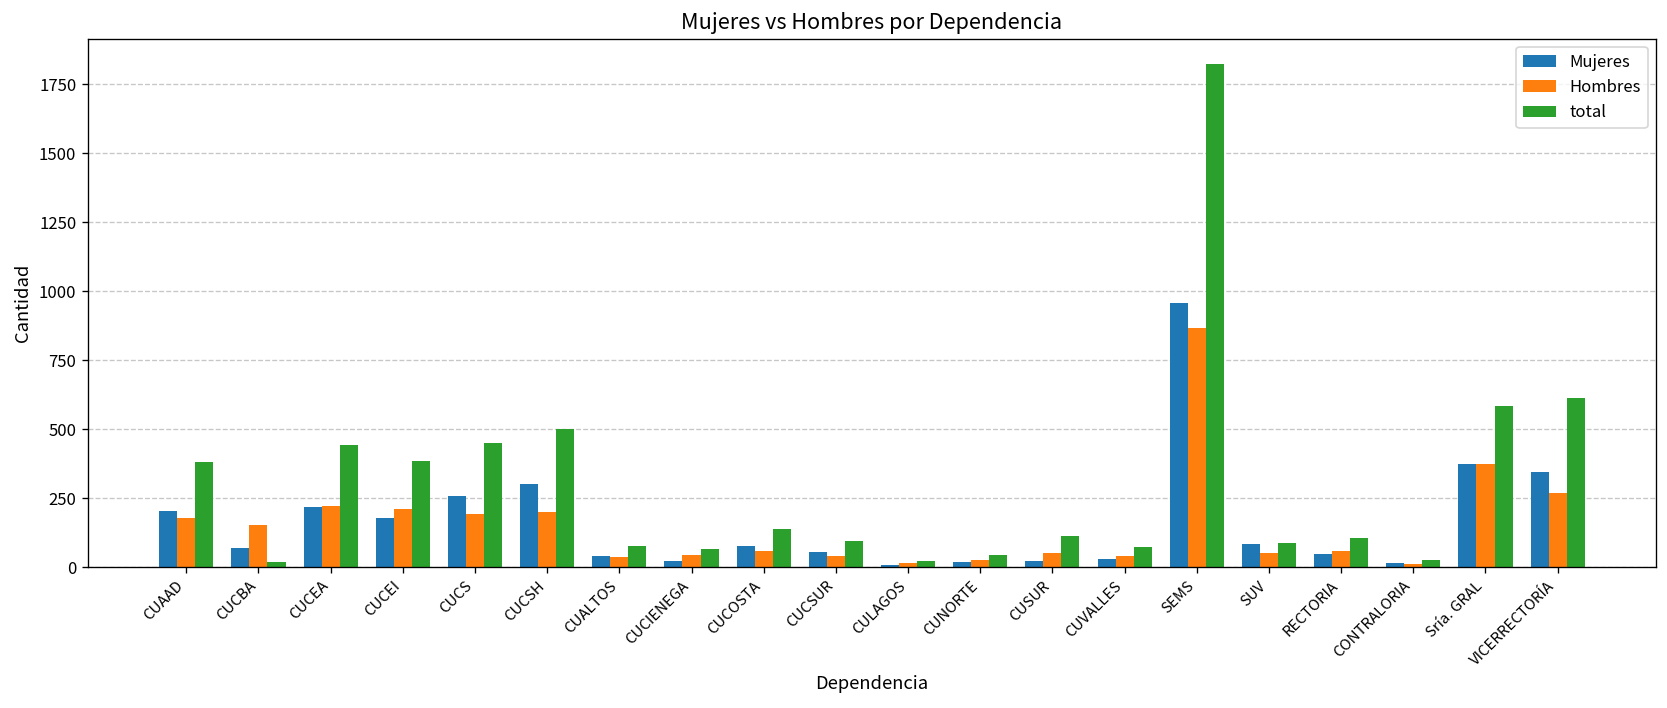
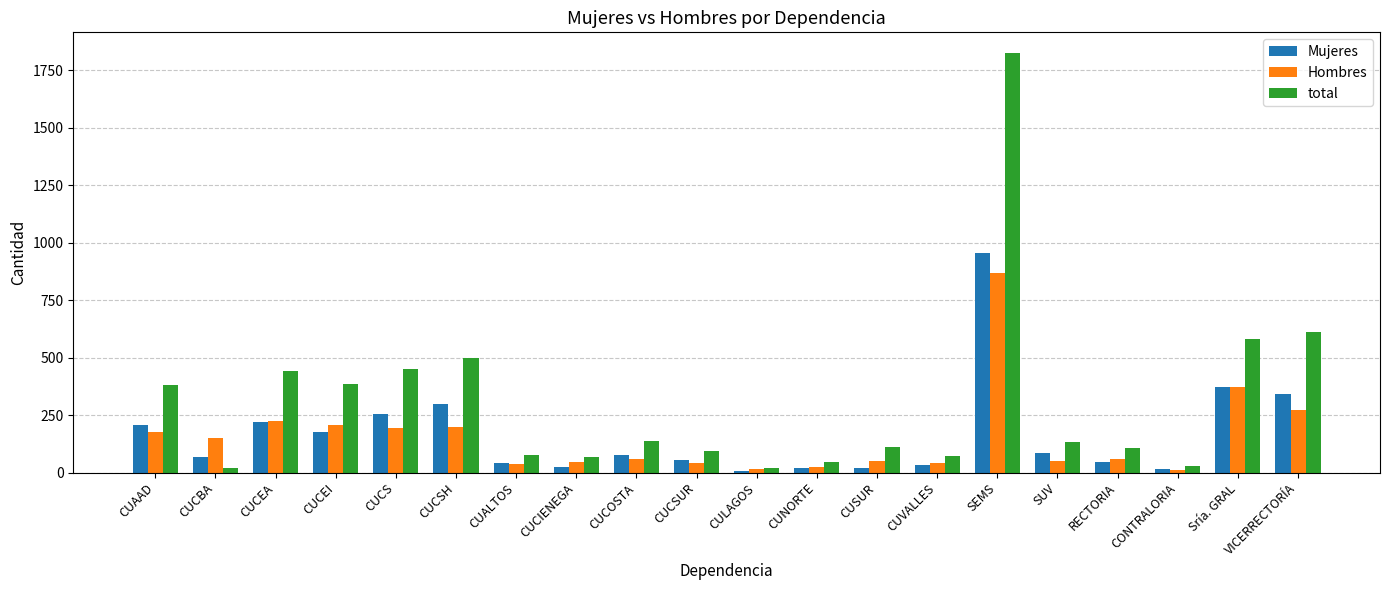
  {
    "Mujeres": {
      "CUAAD": 210,
      "CUCBA": 70,
      "CUCEA": 220,
      "CUCEI": 180,
      "CUCS": 260,
      "CUCSH": 300,
      "CUALTOS": 40,
      "CUCIENEGA": 20,
      "CUCOSTA": 80,
      "CUCSUR": 50,
      "CUNORTE": 20,
      "CUSUR": 20,
      "CUVALLES": 30,
      "SEMS": 960,
      "SUV": 90,
      "RECTORIA": 50,
      "CONTRALORIA": 20,
      "Sría. GRAL": 370,
      "VICERRECTORÍA": 340
    },
    "Hombres": {
      "CUAAD": 180,
      "CUCBA": 150,
      "CUCEA": 220,
      "CUCEI": 210,
      "CUCS": 190,
      "CUCSH": 200,
      "CUALTOS": 40,
      "CUCIENEGA": 40,
      "CUCOSTA": 60,
      "CUCSUR": 40,
      "CULAGOS": 20,
      "CUNORTE": 30,
      "CUSUR": 50,
      "CUVALLES": 40,
      "SEMS": 870,
      "SUV": 50,
      "RECTORIA": 60,
      "CONTRALORIA": 10,
      "Sría. GRAL": 370,
      "VICERRECTORÍA": 270
    },
    "total": {
      "CUAAD": 380,
      "CUCBA": 20,
      "CUCEA": 440,
      "CUCEI": 390,
      "CUCS": 450,
      "CUCSH": 500,
      "CUALTOS": 80,
      "CUCIENEGA": 70,
      "CUCOSTA": 140,
      "CUCSUR": 90,
      "CULAGOS": 20,
      "CUNORTE": 50,
      "CUSUR": 110,
      "CUVALLES": 70,
      "SEMS": 1820,
-     "SUV": 90,
+     "SUV": 140,
      "RECTORIA": 110,
      "CONTRALORIA": 30,
      "Sría. GRAL": 580,
      "VICERRECTORÍA": 610
    }
  }
